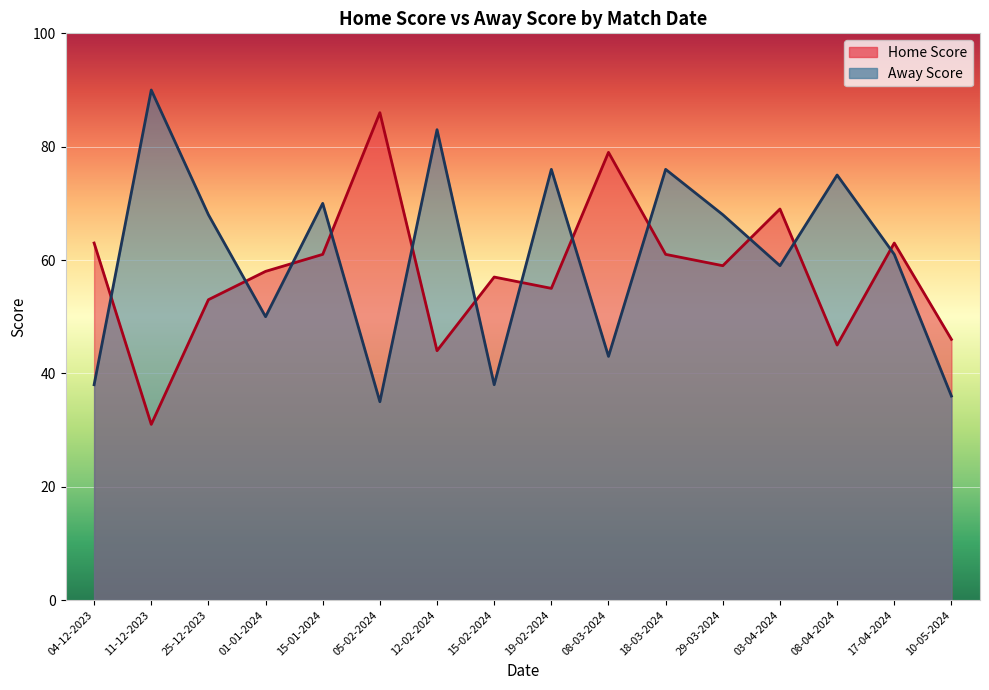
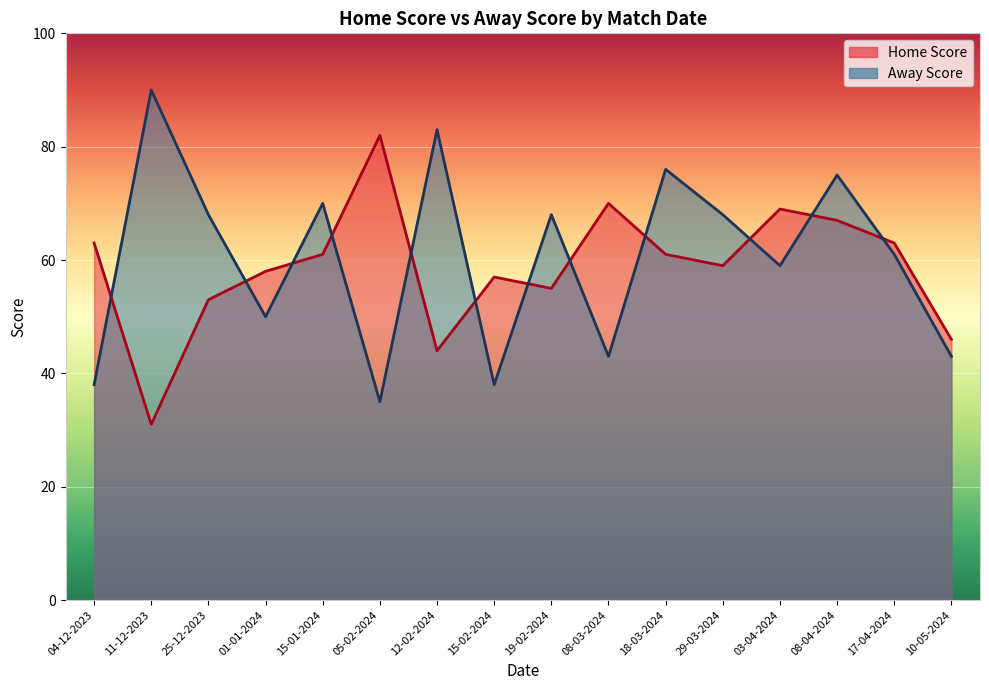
  {
    "Home Score": {
      "04-12-2023": 63,
      "11-12-2023": 31,
      "25-12-2023": 53,
      "01-01-2024": 58,
      "15-01-2024": 61,
-     "05-02-2024": 86,
+     "05-02-2024": 82,
      "12-02-2024": 44,
      "15-02-2024": 57,
      "19-02-2024": 55,
-     "08-03-2024": 79,
+     "08-03-2024": 70,
      "18-03-2024": 61,
      "29-03-2024": 59,
      "03-04-2024": 69,
-     "08-04-2024": 45,
+     "08-04-2024": 67,
      "17-04-2024": 63,
      "10-05-2024": 46
    },
    "Away Score": {
      "04-12-2023": 38,
      "11-12-2023": 90,
      "25-12-2023": 68,
      "01-01-2024": 50,
      "15-01-2024": 70,
      "05-02-2024": 35,
      "12-02-2024": 83,
      "15-02-2024": 38,
-     "19-02-2024": 76,
+     "19-02-2024": 68,
      "08-03-2024": 43,
      "18-03-2024": 76,
      "29-03-2024": 68,
      "03-04-2024": 59,
      "08-04-2024": 75,
      "17-04-2024": 61,
-     "10-05-2024": 36
+     "10-05-2024": 43
    }
  }
